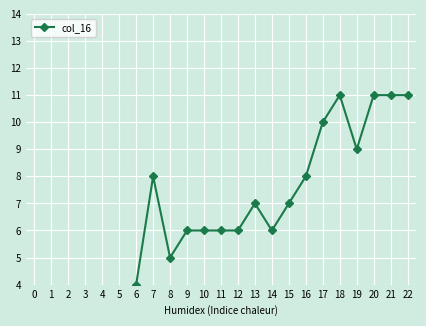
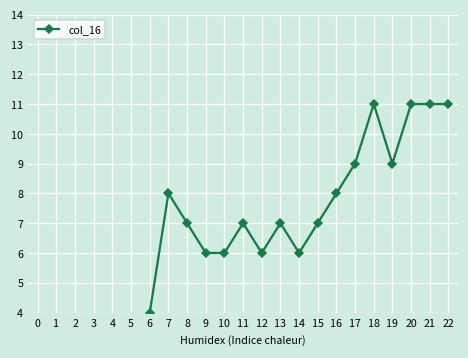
  {
    "6": 4,
    "7": 8,
-   "8": 5,
+   "8": 7,
    "9": 6,
    "10": 6,
-   "11": 6,
+   "11": 7,
    "12": 6,
    "13": 7,
    "14": 6,
    "15": 7,
    "16": 8,
-   "17": 10,
+   "17": 9,
    "18": 11,
    "19": 9,
    "20": 11,
    "21": 11,
    "22": 11
  }
